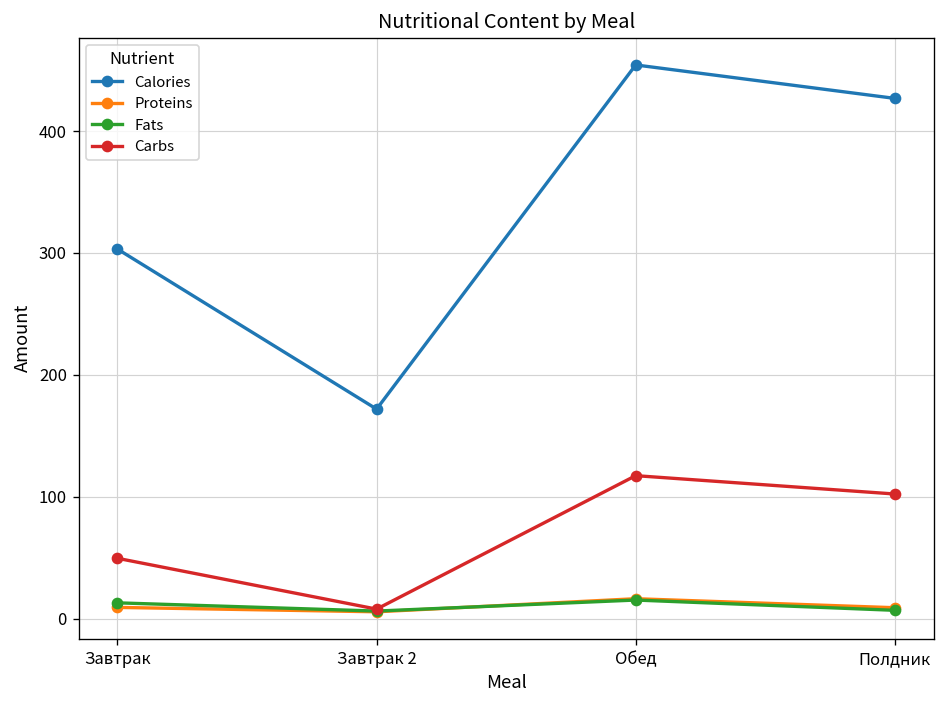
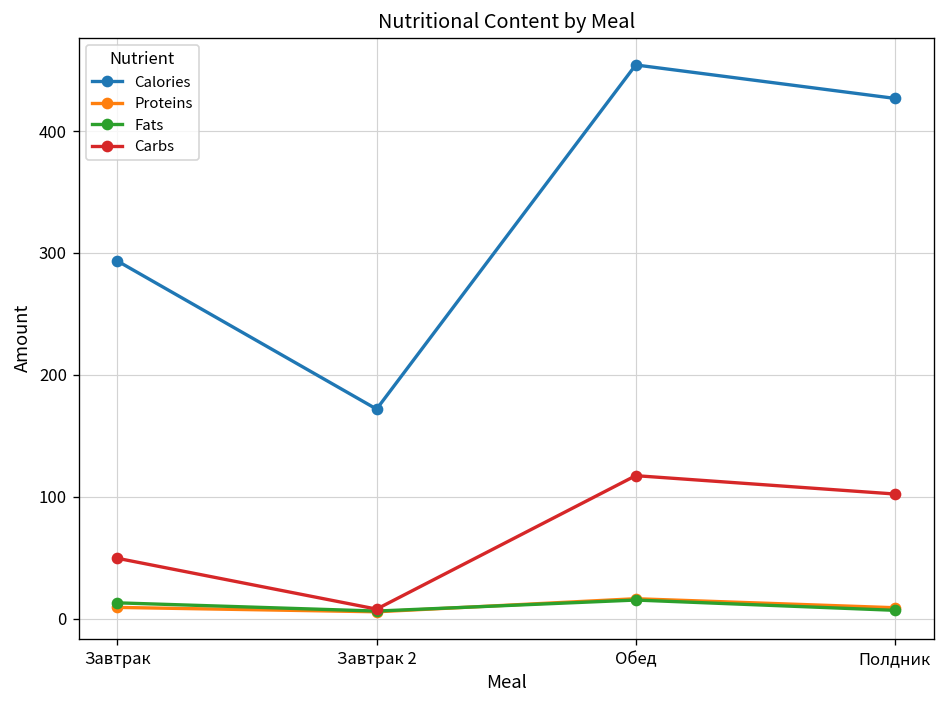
  {
    "Calories": {
-     "Завтрак": 303,
+     "Завтрак": 293,
      "Завтрак 2": 172,
      "Обед": 454,
      "Полдник": 427
    },
    "Proteins": {
      "Завтрак": 9
    },
    "Fats": {
      "Завтрак": 13
    },
    "Carbs": {
      "Завтрак": 50,
      "Обед": 117,
      "Полдник": 102
    }
  }
